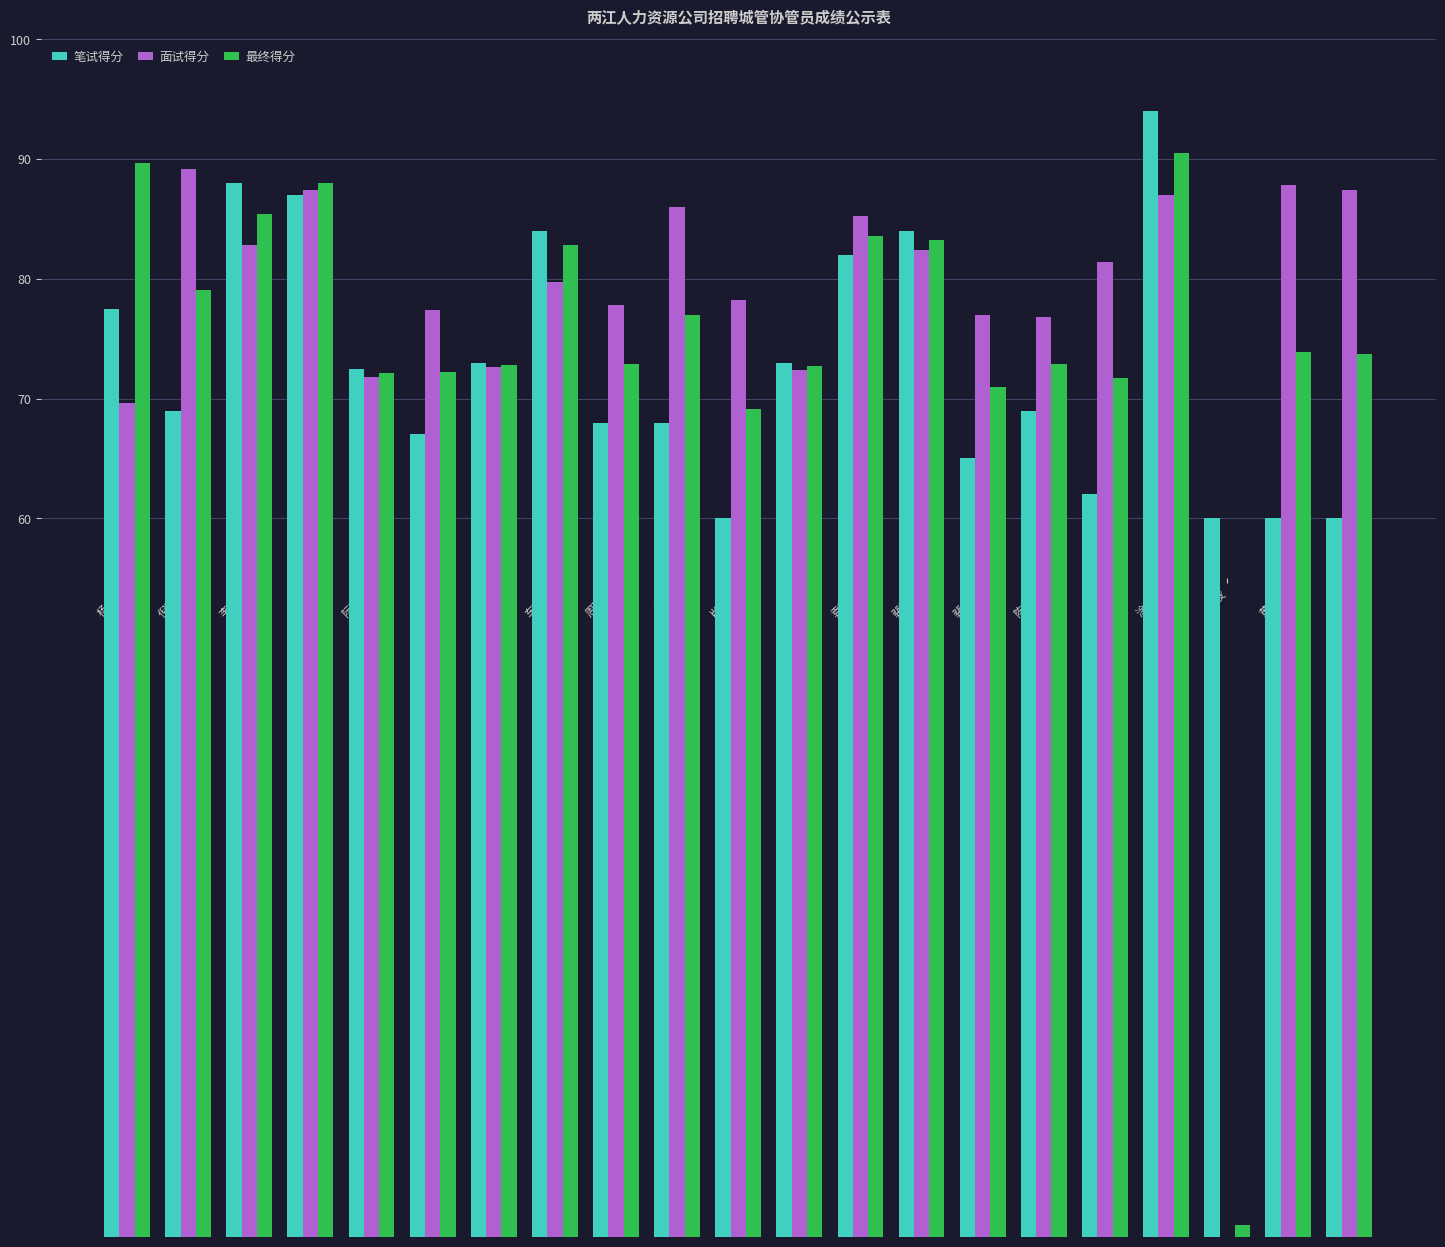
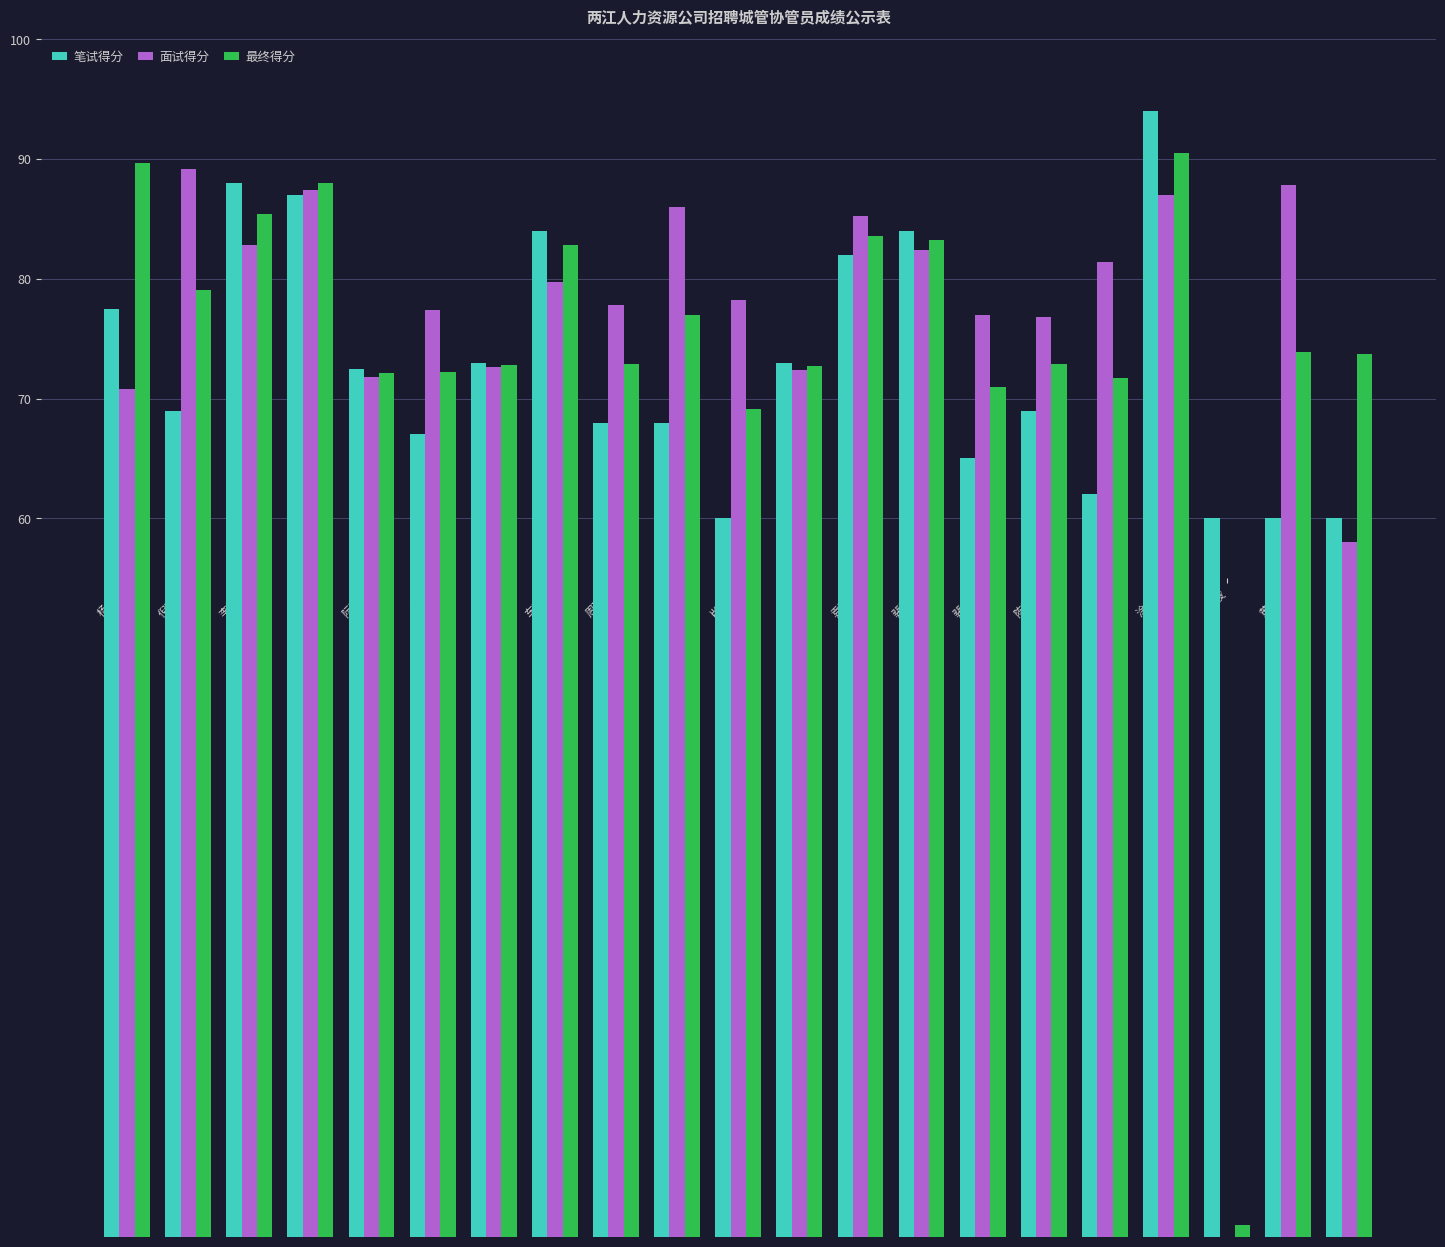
  {
    "笔试得分": {
      "杨忠福": 77.5,
      "倪晓婷": 69.0,
      "李婵娟": 88.0,
      "郑敏": 87.0,
      "阮玉洪": 72.5,
      "王杰": 67.0,
      "张翼": 73.0,
      "车嘉尉": 84.0,
      "周延林": 68.0,
      "贺力": 68.0,
      "肖胜强": 60.0,
      "黄超": 73.0,
      "袁海纳": 82.0,
      "裴思龙": 84.0,
      "裴小洧": 65.0,
      "陈学春": 69.0,
      "林俐": 62.0,
      "涂金华": 94.0,
      "罗俊": 60.0,
      "黄志波": 60.0,
      "陈浩": 60.0
    },
    "面试得分": {
-     "杨忠福": 69.6,
+     "杨忠福": 70.8,
      "倪晓婷": 89.2,
      "李婵娟": 82.8,
      "郑敏": 87.4,
      "阮玉洪": 71.8,
      "王杰": 77.4,
      "张翼": 72.6,
      "车嘉尉": 79.7,
      "周延林": 77.8,
      "贺力": 86.0,
      "肖胜强": 78.2,
      "黄超": 72.4,
      "袁海纳": 85.2,
      "裴思龙": 82.4,
      "裴小洧": 77.0,
      "陈学春": 76.8,
      "林俐": 81.4,
      "涂金华": 87.0,
      "黄志波": 87.8,
-     "陈浩": 87.4
+     "陈浩": 58.0
    },
    "最终得分": {
      "杨忠福": 89.7,
      "倪晓婷": 79.1,
      "李婵娟": 85.4,
      "郑敏": 88.0,
      "阮玉洪": 72.2,
      "王杰": 72.2,
      "张翼": 72.8,
      "车嘉尉": 82.8,
      "周延林": 72.9,
      "贺力": 77.0,
      "肖胜强": 69.1,
      "黄超": 72.7,
      "袁海纳": 83.6,
      "裴思龙": 83.2,
      "裴小洧": 71.0,
      "陈学春": 72.9,
      "林俐": 71.7,
      "涂金华": 90.5,
      "黄志波": 73.9,
      "陈浩": 73.7
    }
  }
